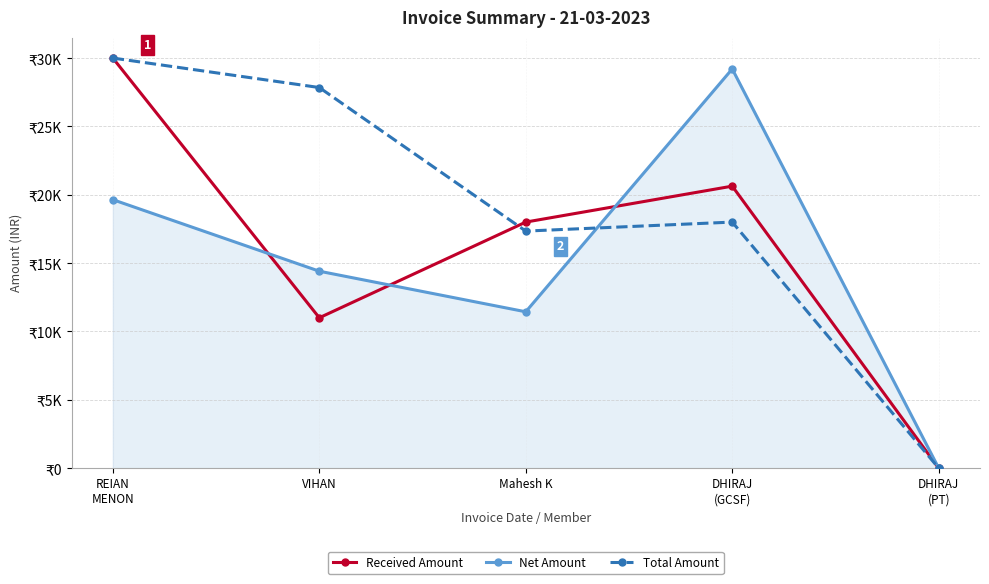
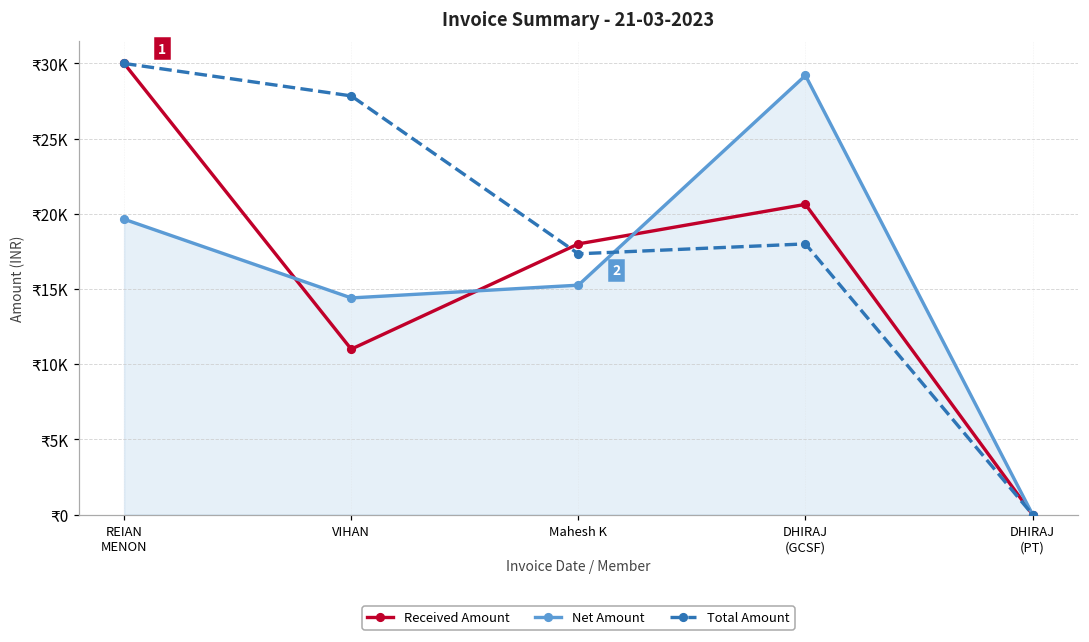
  {
    "Received Amount": {
      "VIHAN": "₹11000",
      "Mahesh K": "₹18000",
      "DHIRAJ (GCSF)": "₹20600"
    },
    "Net Amount": {
      "REIAN MENON": "₹19600",
      "VIHAN": "₹14400",
-     "Mahesh K": "₹11400",
+     "Mahesh K": "₹15300",
      "DHIRAJ (GCSF)": "₹29200"
    },
    "Total Amount": {
      "VIHAN": "₹27800",
      "Mahesh K": "₹17300",
      "DHIRAJ (GCSF)": "₹18000"
    }
  }
